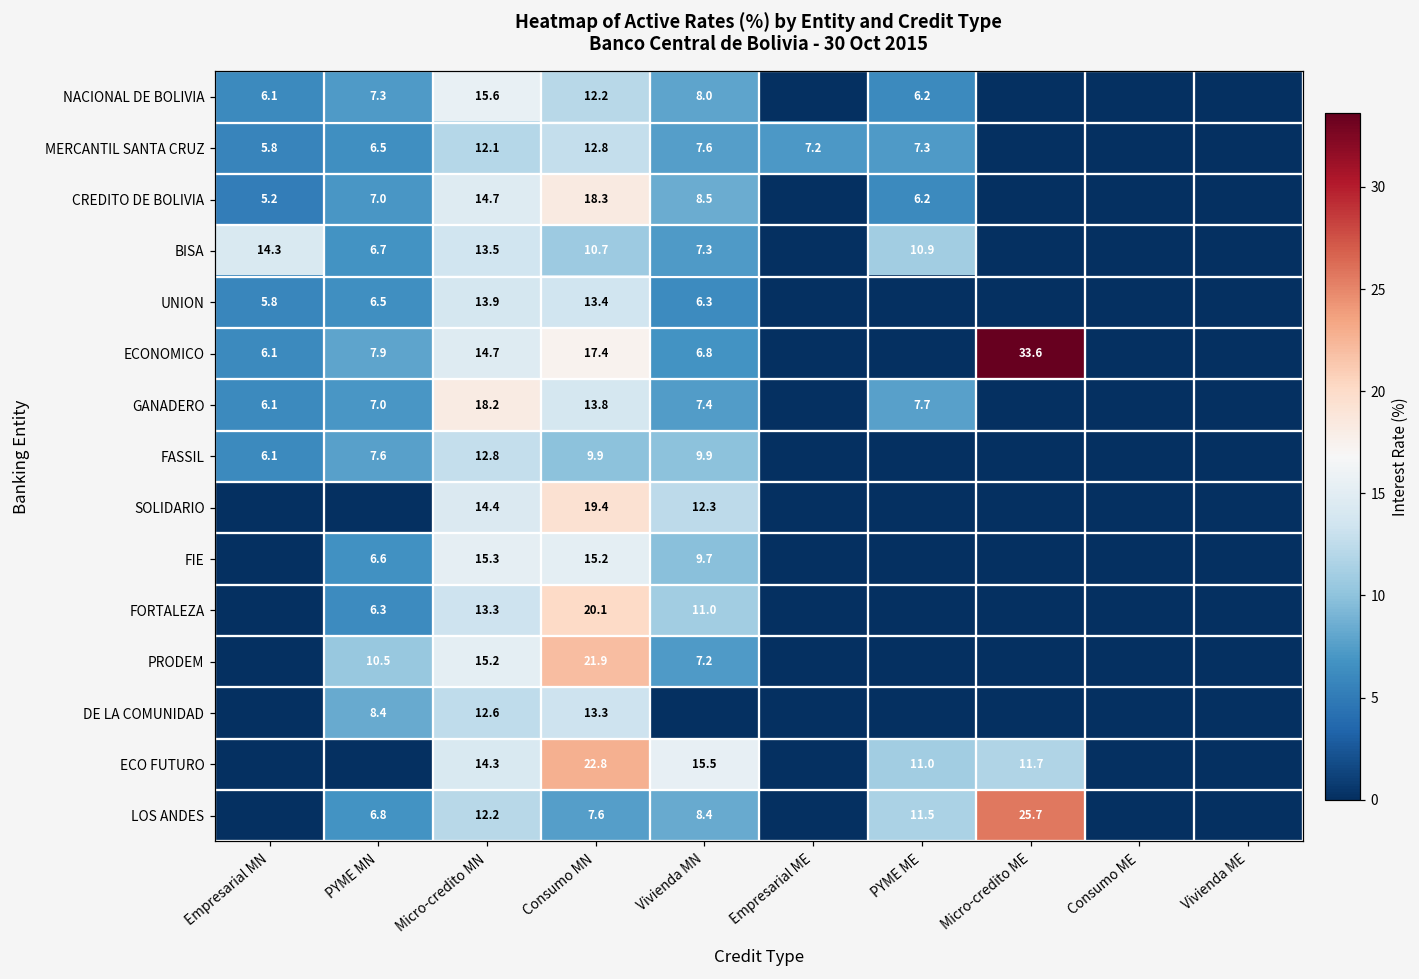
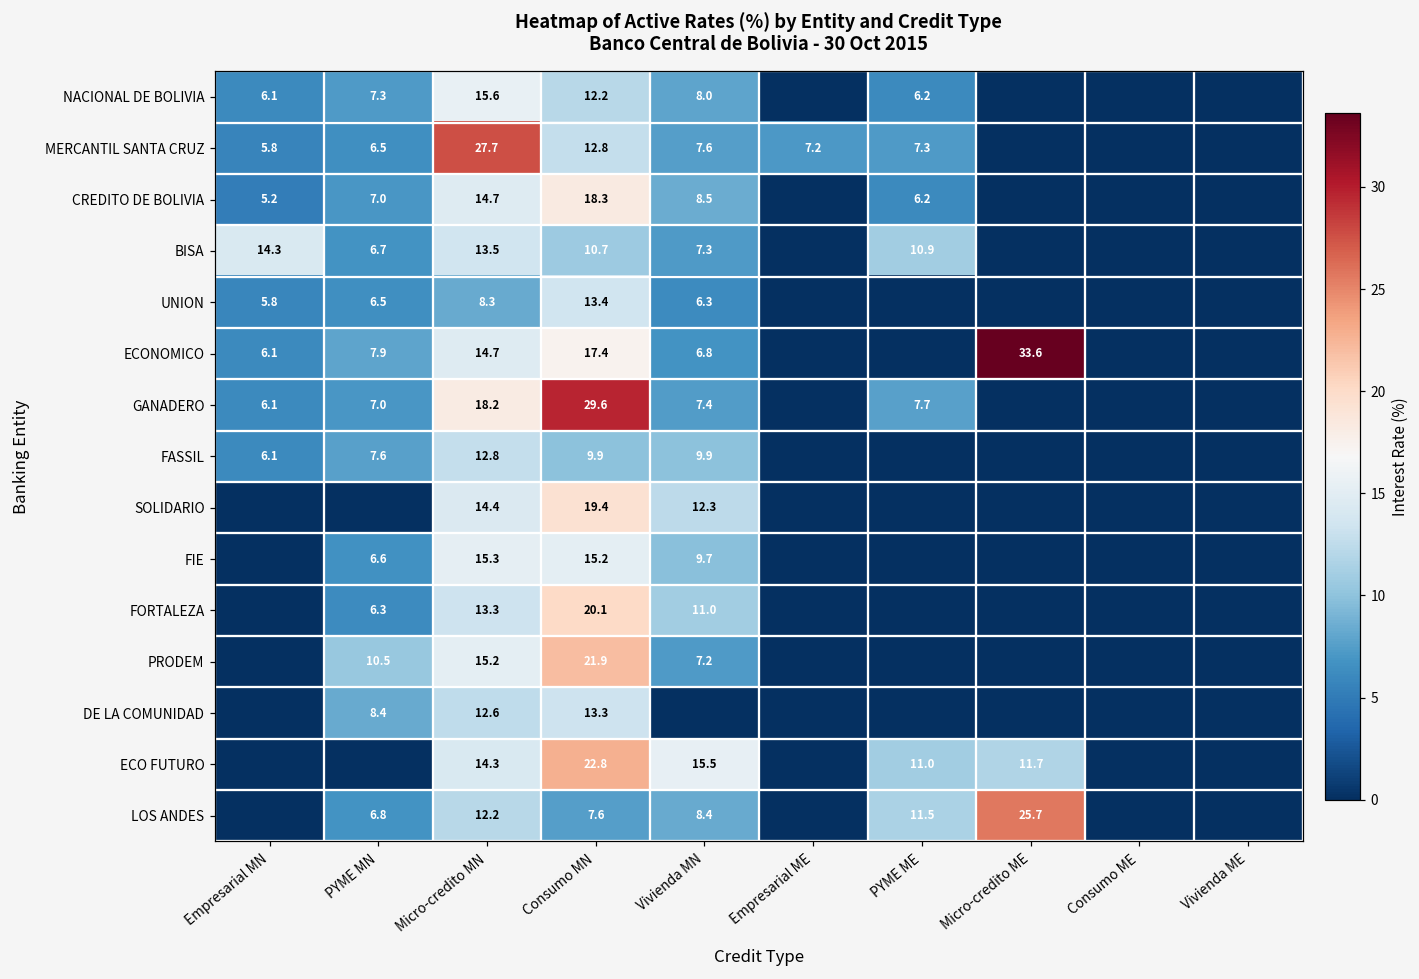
  {
    "NACIONAL DE BOLIVIA": {
      "Empresarial MN": 6.1,
      "PYME MN": 7.3,
      "Micro-credito MN": 15.6,
      "Consumo MN": 12.2,
      "Vivienda MN": 8.0,
      "PYME ME": 6.2
    },
    "MERCANTIL SANTA CRUZ": {
      "Empresarial MN": 5.8,
      "PYME MN": 6.5,
-     "Micro-credito MN": 12.1,
+     "Micro-credito MN": 27.7,
      "Consumo MN": 12.8,
      "Vivienda MN": 7.6,
      "Empresarial ME": 7.2,
      "PYME ME": 7.3
    },
    "CREDITO DE BOLIVIA": {
      "Empresarial MN": 5.2,
      "PYME MN": 7.0,
      "Micro-credito MN": 14.7,
      "Consumo MN": 18.3,
      "Vivienda MN": 8.5,
      "PYME ME": 6.2
    },
    "BISA": {
      "Empresarial MN": 14.3,
      "PYME MN": 6.7,
      "Micro-credito MN": 13.5,
      "Consumo MN": 10.7,
      "Vivienda MN": 7.3,
      "PYME ME": 10.9
    },
    "UNION": {
      "Empresarial MN": 5.8,
      "PYME MN": 6.5,
-     "Micro-credito MN": 13.9,
+     "Micro-credito MN": 8.3,
      "Consumo MN": 13.4,
      "Vivienda MN": 6.3
    },
    "ECONOMICO": {
      "Empresarial MN": 6.1,
      "PYME MN": 7.9,
      "Micro-credito MN": 14.7,
      "Consumo MN": 17.4,
      "Vivienda MN": 6.8,
      "Micro-credito ME": 33.6
    },
    "GANADERO": {
      "Empresarial MN": 6.1,
      "PYME MN": 7.0,
      "Micro-credito MN": 18.2,
-     "Consumo MN": 13.8,
+     "Consumo MN": 29.6,
      "Vivienda MN": 7.4,
      "PYME ME": 7.7
    },
    "FASSIL": {
      "Empresarial MN": 6.1,
      "PYME MN": 7.6,
      "Micro-credito MN": 12.8,
      "Consumo MN": 9.9,
      "Vivienda MN": 9.9
    },
    "SOLIDARIO": {
      "Micro-credito MN": 14.4,
      "Consumo MN": 19.4,
      "Vivienda MN": 12.3
    },
    "FIE": {
      "PYME MN": 6.6,
      "Micro-credito MN": 15.3,
      "Consumo MN": 15.2,
      "Vivienda MN": 9.7
    },
    "FORTALEZA": {
      "PYME MN": 6.3,
      "Micro-credito MN": 13.3,
      "Consumo MN": 20.1,
      "Vivienda MN": 11.0
    },
    "PRODEM": {
      "PYME MN": 10.5,
      "Micro-credito MN": 15.2,
      "Consumo MN": 21.9,
      "Vivienda MN": 7.2
    },
    "DE LA COMUNIDAD": {
      "PYME MN": 8.4,
      "Micro-credito MN": 12.6,
      "Consumo MN": 13.3
    },
    "ECO FUTURO": {
      "Micro-credito MN": 14.3,
      "Consumo MN": 22.8,
      "Vivienda MN": 15.5,
      "PYME ME": 11.0,
      "Micro-credito ME": 11.7
    },
    "LOS ANDES": {
      "PYME MN": 6.8,
      "Micro-credito MN": 12.2,
      "Consumo MN": 7.6,
      "Vivienda MN": 8.4,
      "PYME ME": 11.5,
      "Micro-credito ME": 25.7
    }
  }
